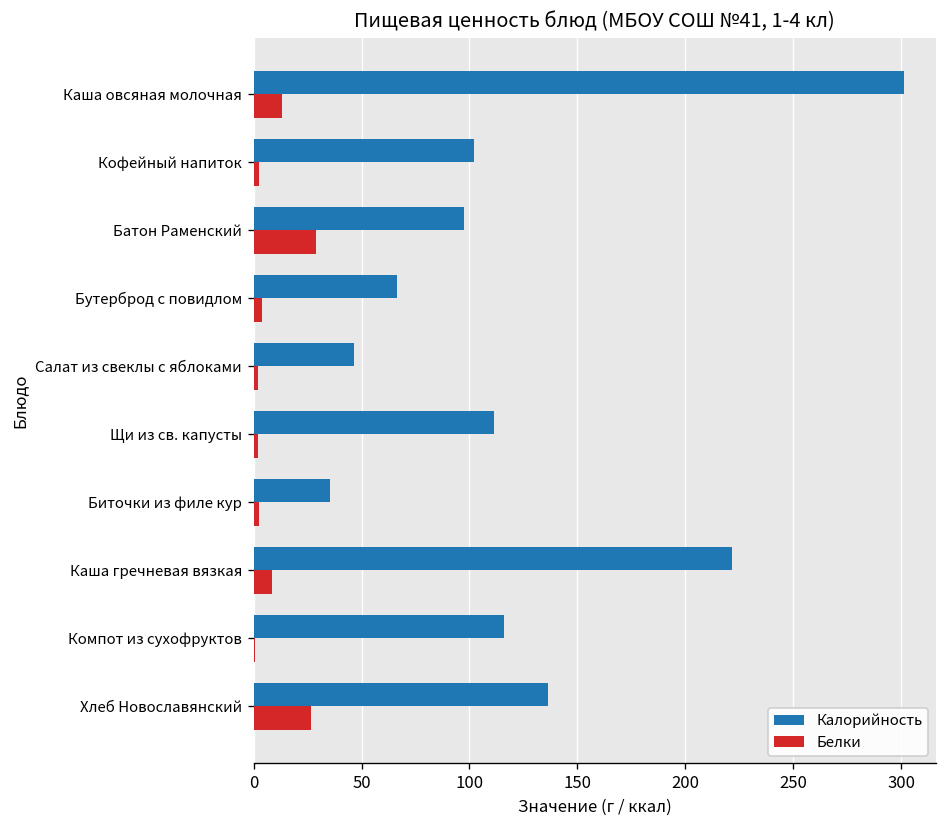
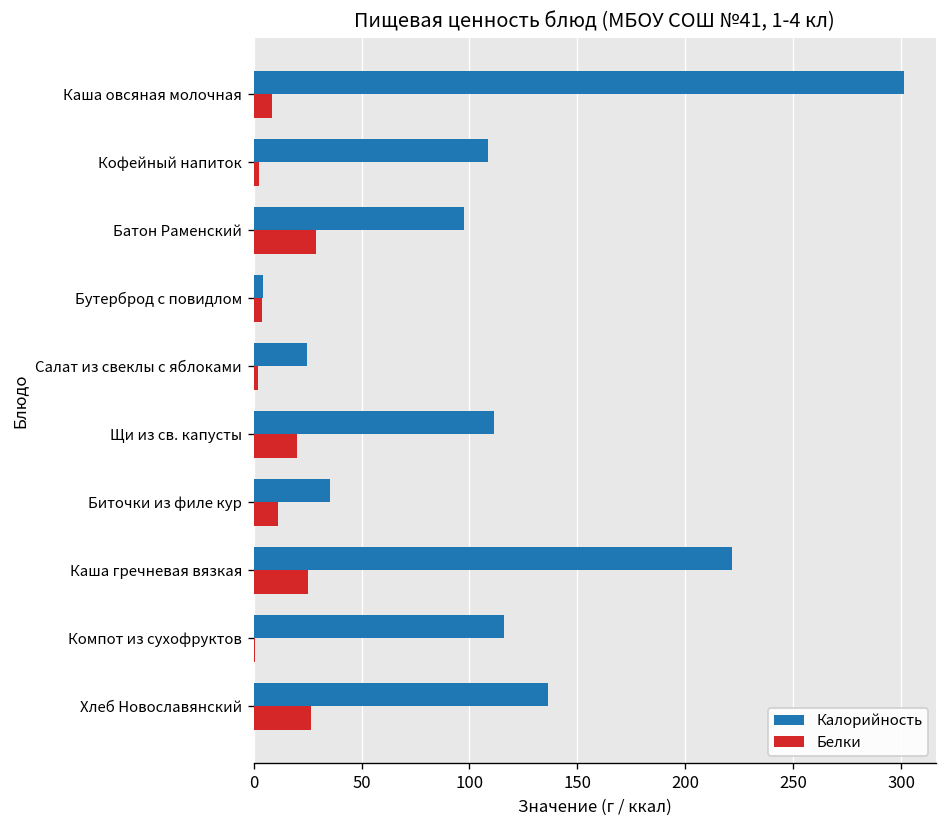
  {
    "Калорийность": {
      "Каша овсяная молочная": 301,
-     "Кофейный напиток": 102,
+     "Кофейный напиток": 108,
      "Батон Раменский": 98,
-     "Бутерброд с повидлом": 66,
-     "Салат из свеклы с яблоками": 46,
+     "Бутерброд с повидлом": 4,
+     "Салат из свеклы с яблоками": 25,
      "Щи из св. капусты": 111,
      "Биточки из филе кур": 35,
      "Каша гречневая вязкая": 222,
      "Компот из сухофруктов": 116,
      "Хлеб Новославянский": 136
    },
    "Белки": {
-     "Каша овсяная молочная": 13,
+     "Каша овсяная молочная": 9,
      "Кофейный напиток": 3,
      "Батон Раменский": 29,
      "Бутерброд с повидлом": 4,
      "Салат из свеклы с яблоками": 2,
-     "Щи из св. капусты": 2,
-     "Биточки из филе кур": 3,
-     "Каша гречневая вязкая": 9,
+     "Щи из св. капусты": 20,
+     "Биточки из филе кур": 11,
+     "Каша гречневая вязкая": 25,
      "Хлеб Новославянский": 26
    }
  }
